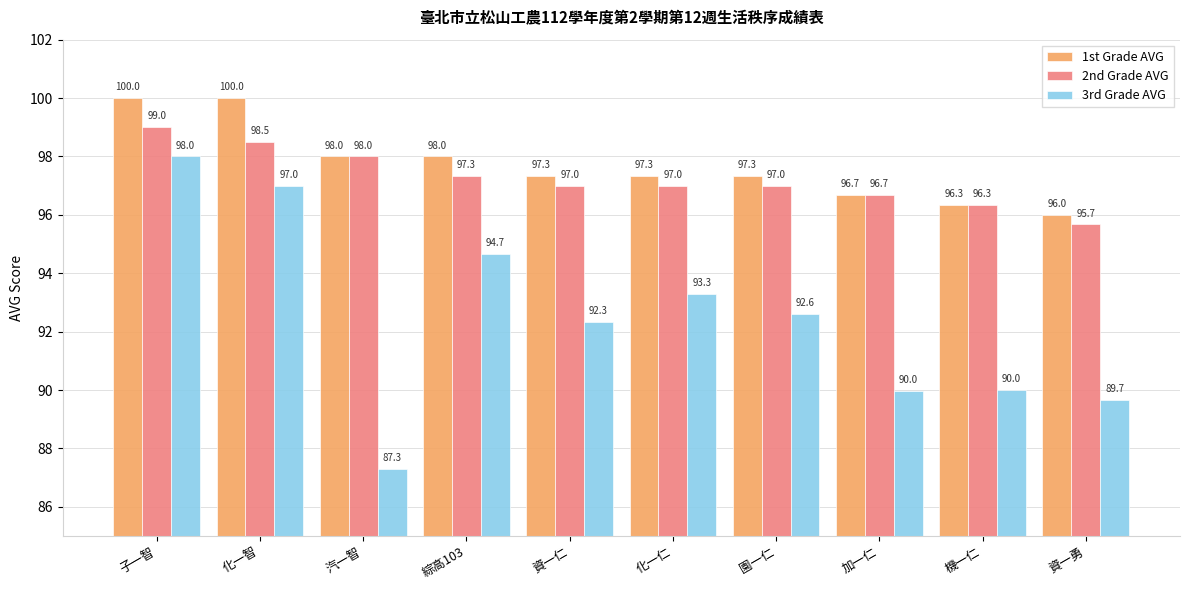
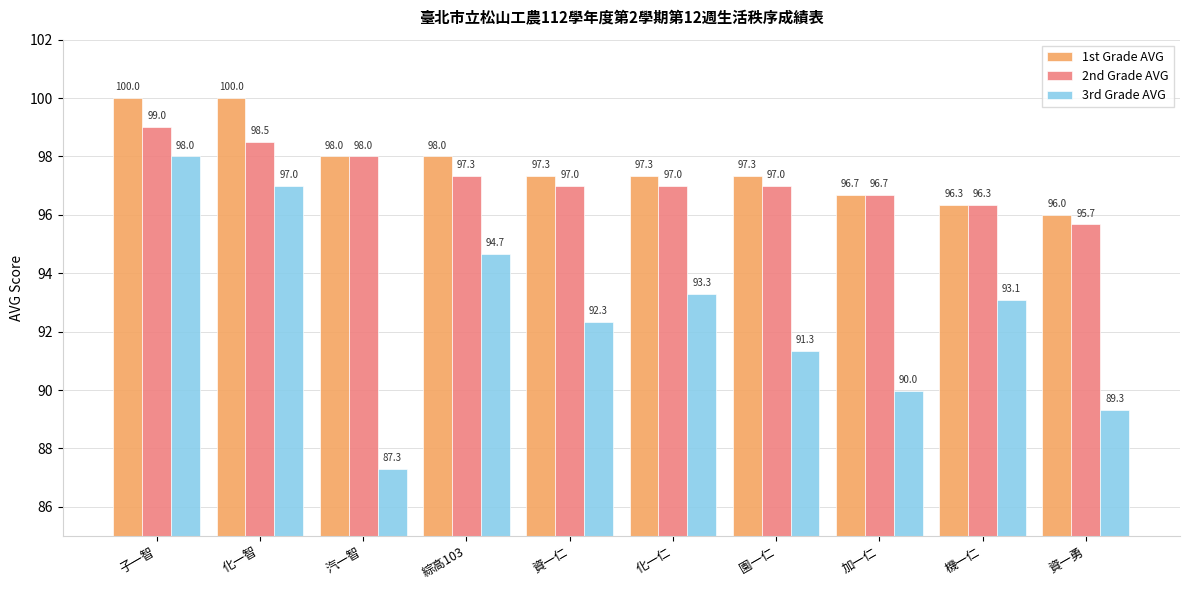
  {
    "3rd Grade AVG": {
      "子一智": 98.0,
      "化一智": 97.0,
      "汽一智": 87.3,
      "綜高103": 94.7,
      "資一仁": 92.3,
      "化一仁": 93.3,
-     "園一仁": 92.6,
+     "園一仁": 91.3,
      "加一仁": 90.0,
-     "機一仁": 90.0,
-     "資一勇": 89.7
+     "機一仁": 93.1,
+     "資一勇": 89.3
    }
  }
